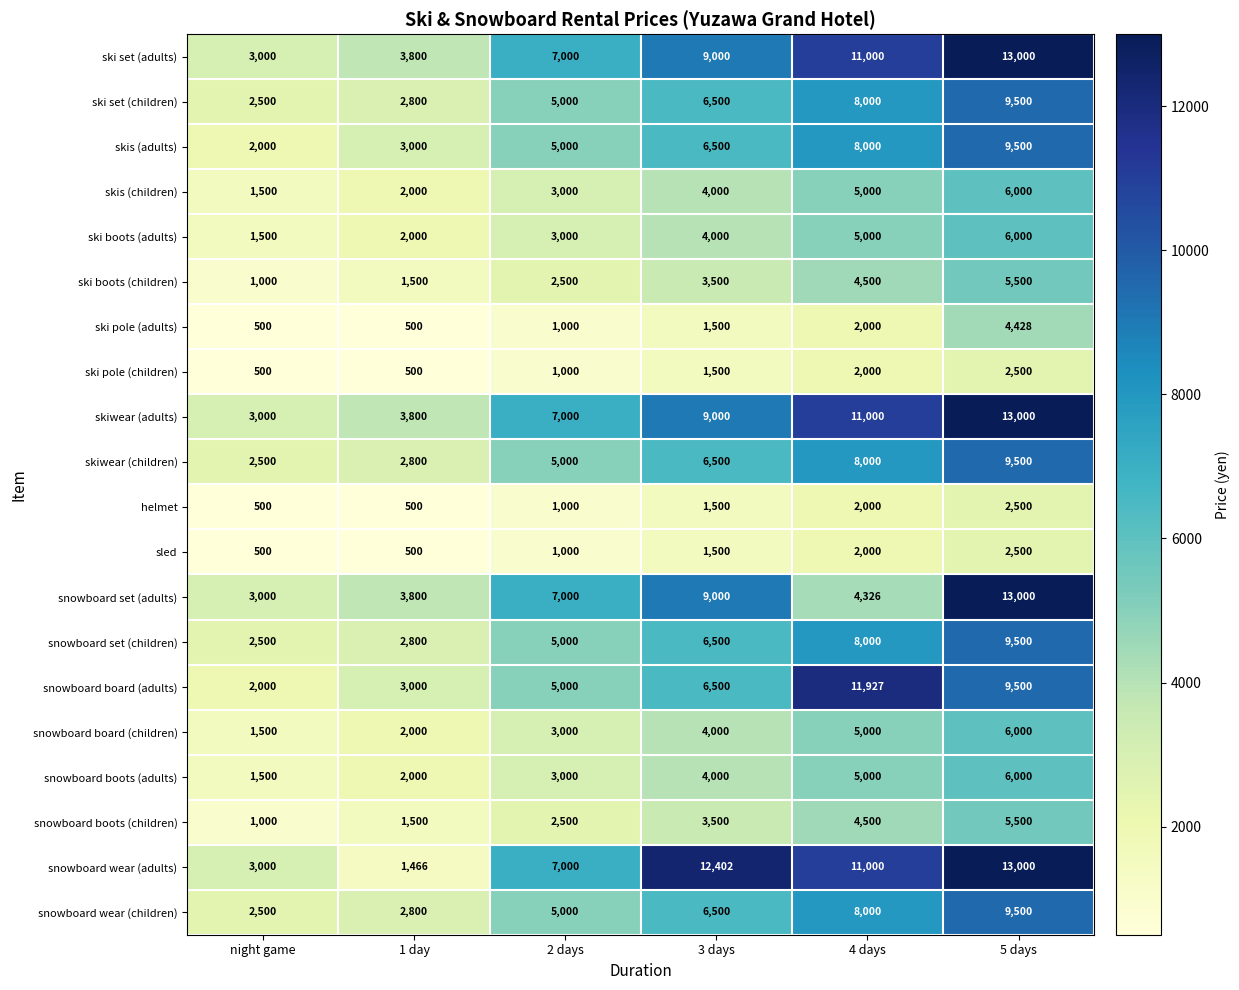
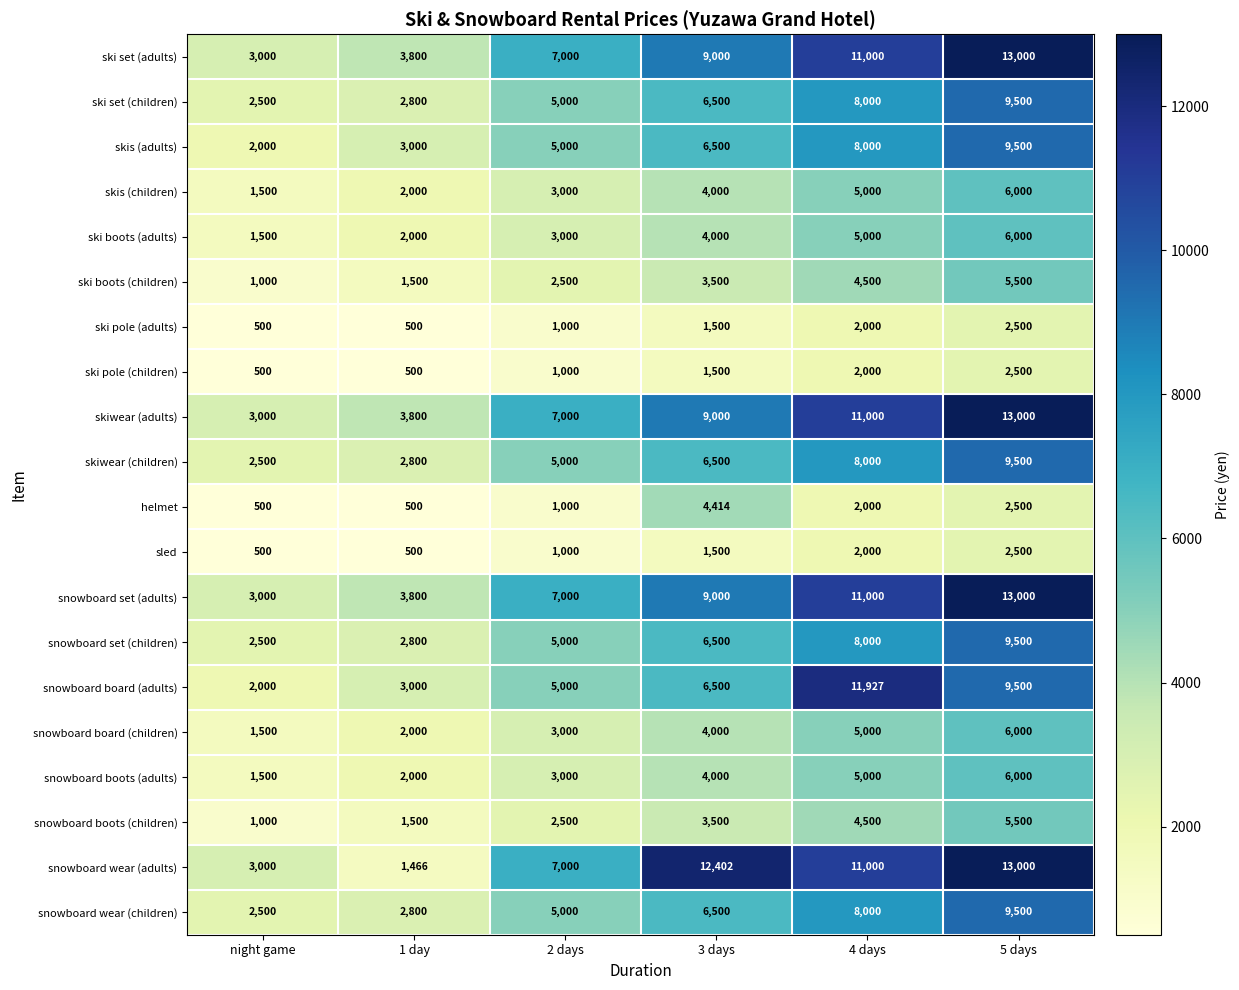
  {
    "ski set (adults)": {
      "night game": "3,000",
      "1 day": "3,800",
      "2 days": "7,000",
      "3 days": "9,000",
      "4 days": "11,000",
      "5 days": "13,000"
    },
    "ski set (children)": {
      "night game": "2,500",
      "1 day": "2,800",
      "2 days": "5,000",
      "3 days": "6,500",
      "4 days": "8,000",
      "5 days": "9,500"
    },
    "skis (adults)": {
      "night game": "2,000",
      "1 day": "3,000",
      "2 days": "5,000",
      "3 days": "6,500",
      "4 days": "8,000",
      "5 days": "9,500"
    },
    "skis (children)": {
      "night game": "1,500",
      "1 day": "2,000",
      "2 days": "3,000",
      "3 days": "4,000",
      "4 days": "5,000",
      "5 days": "6,000"
    },
    "ski boots (adults)": {
      "night game": "1,500",
      "1 day": "2,000",
      "2 days": "3,000",
      "3 days": "4,000",
      "4 days": "5,000",
      "5 days": "6,000"
    },
    "ski boots (children)": {
      "night game": "1,000",
      "1 day": "1,500",
      "2 days": "2,500",
      "3 days": "3,500",
      "4 days": "4,500",
      "5 days": "5,500"
    },
    "ski pole (adults)": {
      "night game": "500",
      "1 day": "500",
      "2 days": "1,000",
      "3 days": "1,500",
      "4 days": "2,000",
-     "5 days": "4,428"
+     "5 days": "2,500"
    },
    "ski pole (children)": {
      "night game": "500",
      "1 day": "500",
      "2 days": "1,000",
      "3 days": "1,500",
      "4 days": "2,000",
      "5 days": "2,500"
    },
    "skiwear (adults)": {
      "night game": "3,000",
      "1 day": "3,800",
      "2 days": "7,000",
      "3 days": "9,000",
      "4 days": "11,000",
      "5 days": "13,000"
    },
    "skiwear (children)": {
      "night game": "2,500",
      "1 day": "2,800",
      "2 days": "5,000",
      "3 days": "6,500",
      "4 days": "8,000",
      "5 days": "9,500"
    },
    "helmet": {
      "night game": "500",
      "1 day": "500",
      "2 days": "1,000",
-     "3 days": "1,500",
+     "3 days": "4,414",
      "4 days": "2,000",
      "5 days": "2,500"
    },
    "sled": {
      "night game": "500",
      "1 day": "500",
      "2 days": "1,000",
      "3 days": "1,500",
      "4 days": "2,000",
      "5 days": "2,500"
    },
    "snowboard set (adults)": {
      "night game": "3,000",
      "1 day": "3,800",
      "2 days": "7,000",
      "3 days": "9,000",
-     "4 days": "4,326",
+     "4 days": "11,000",
      "5 days": "13,000"
    },
    "snowboard set (children)": {
      "night game": "2,500",
      "1 day": "2,800",
      "2 days": "5,000",
      "3 days": "6,500",
      "4 days": "8,000",
      "5 days": "9,500"
    },
    "snowboard board (adults)": {
      "night game": "2,000",
      "1 day": "3,000",
      "2 days": "5,000",
      "3 days": "6,500",
      "4 days": "11,927",
      "5 days": "9,500"
    },
    "snowboard board (children)": {
      "night game": "1,500",
      "1 day": "2,000",
      "2 days": "3,000",
      "3 days": "4,000",
      "4 days": "5,000",
      "5 days": "6,000"
    },
    "snowboard boots (adults)": {
      "night game": "1,500",
      "1 day": "2,000",
      "2 days": "3,000",
      "3 days": "4,000",
      "4 days": "5,000",
      "5 days": "6,000"
    },
    "snowboard boots (children)": {
      "night game": "1,000",
      "1 day": "1,500",
      "2 days": "2,500",
      "3 days": "3,500",
      "4 days": "4,500",
      "5 days": "5,500"
    },
    "snowboard wear (adults)": {
      "night game": "3,000",
      "1 day": "1,466",
      "2 days": "7,000",
      "3 days": "12,402",
      "4 days": "11,000",
      "5 days": "13,000"
    },
    "snowboard wear (children)": {
      "night game": "2,500",
      "1 day": "2,800",
      "2 days": "5,000",
      "3 days": "6,500",
      "4 days": "8,000",
      "5 days": "9,500"
    }
  }
